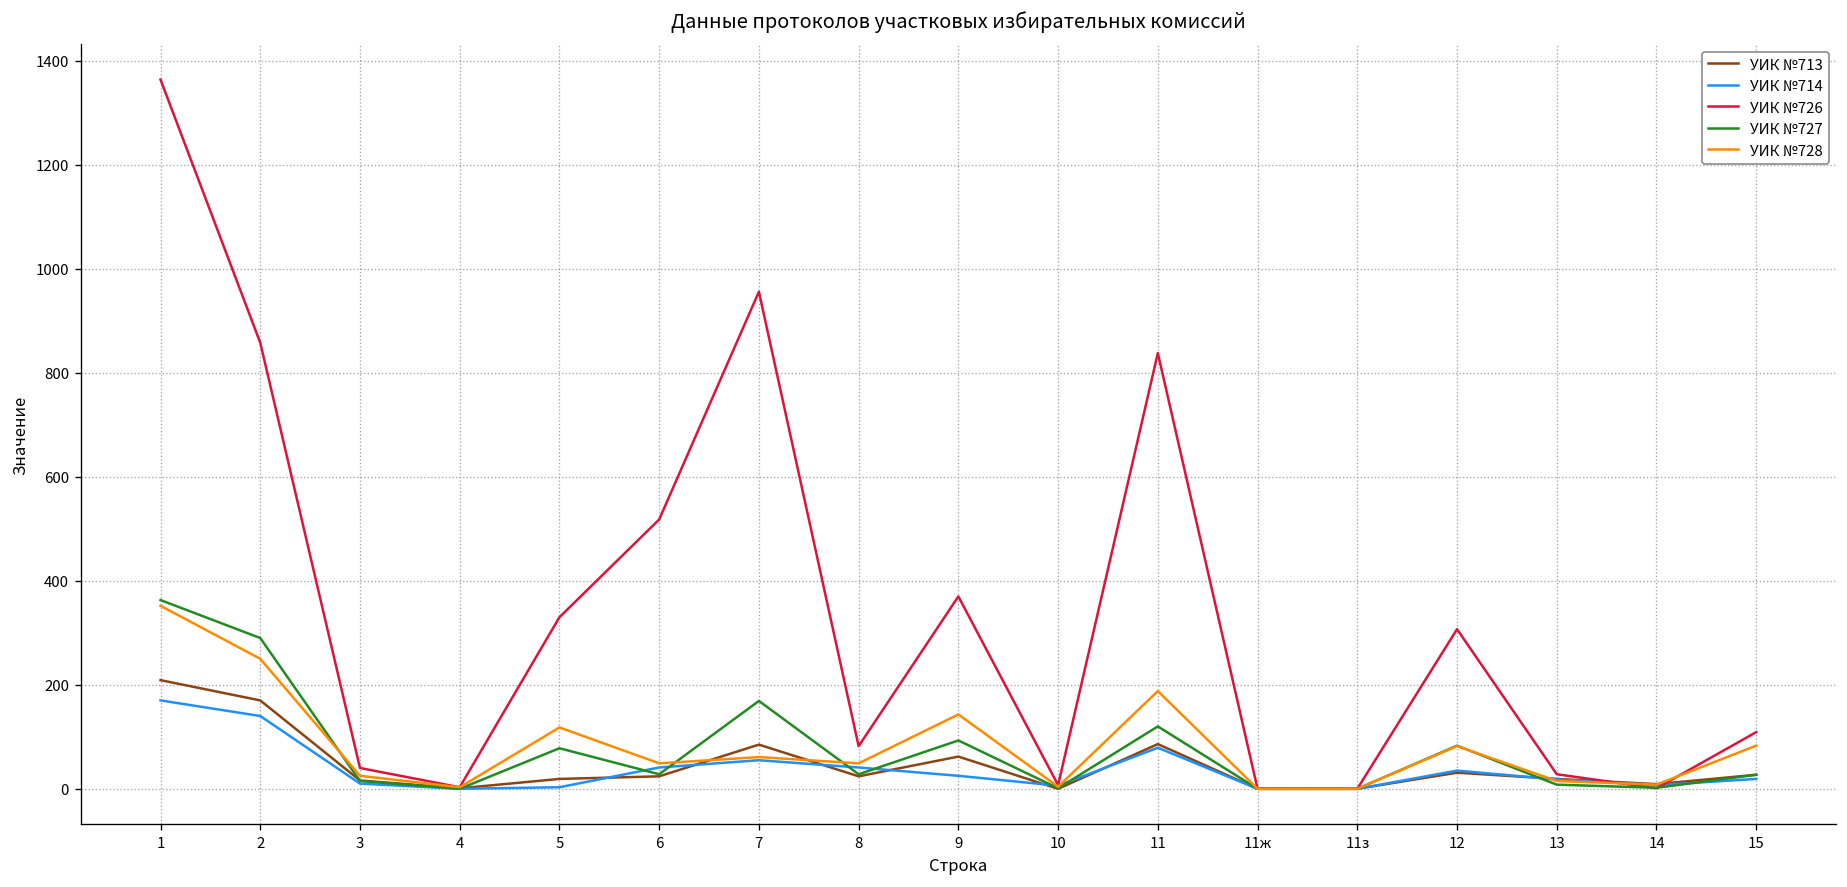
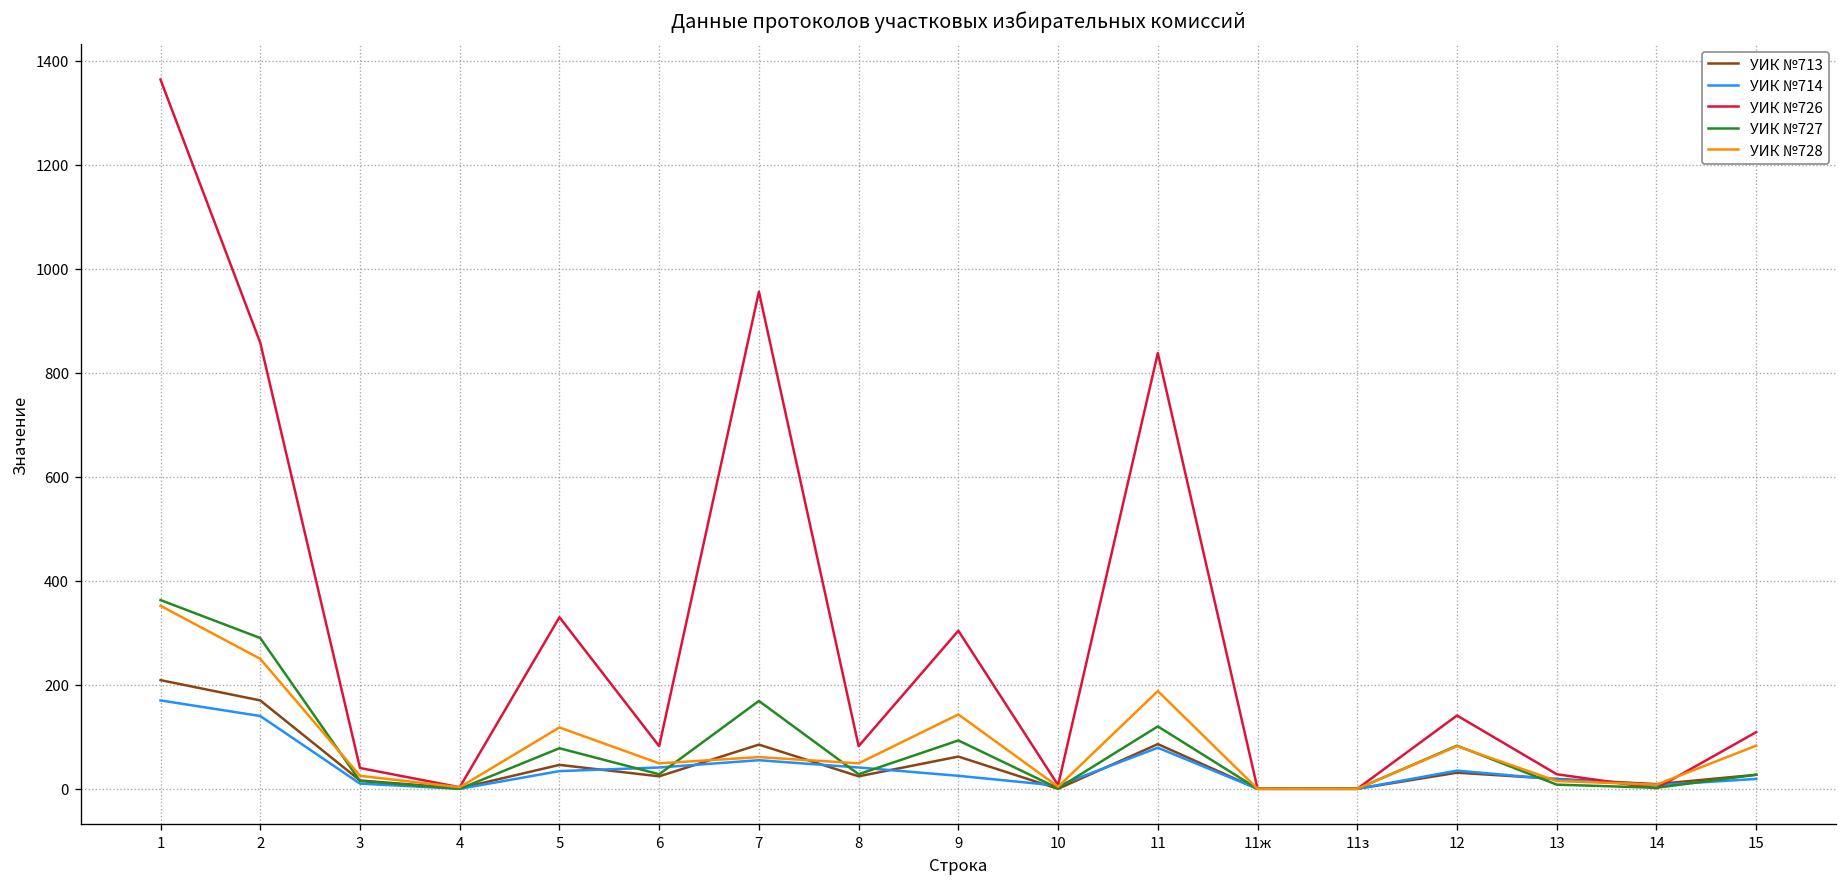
  {
    "УИК №713": {
      "1": 210,
      "2": 170,
-     "5": 20,
+     "5": 50,
      "7": 90,
      "9": 60,
      "11": 90
    },
    "УИК №714": {
      "1": 170,
      "2": 140,
-     "5": 0,
+     "5": 30,
      "6": 40,
      "7": 60,
      "8": 40,
      "9": 30,
      "11": 80,
      "15": 20
    },
    "УИК №726": {
      "1": 1360,
      "2": 860,
      "3": 40,
      "5": 330,
-     "6": 520,
+     "6": 80,
      "7": 960,
      "8": 80,
-     "9": 370,
+     "9": 300,
      "11": 840,
-     "12": 310,
+     "12": 140,
      "13": 30,
      "15": 110
    },
    "УИК №727": {
      "1": 360,
      "2": 290,
      "5": 80,
      "7": 170,
      "9": 90,
      "11": 120,
      "13": 10
    },
    "УИК №728": {
      "1": 350,
      "2": 250,
      "3": 30,
      "5": 120,
      "6": 50,
      "7": 60,
      "8": 50,
      "9": 140,
      "11": 190,
      "15": 80
    }
  }
